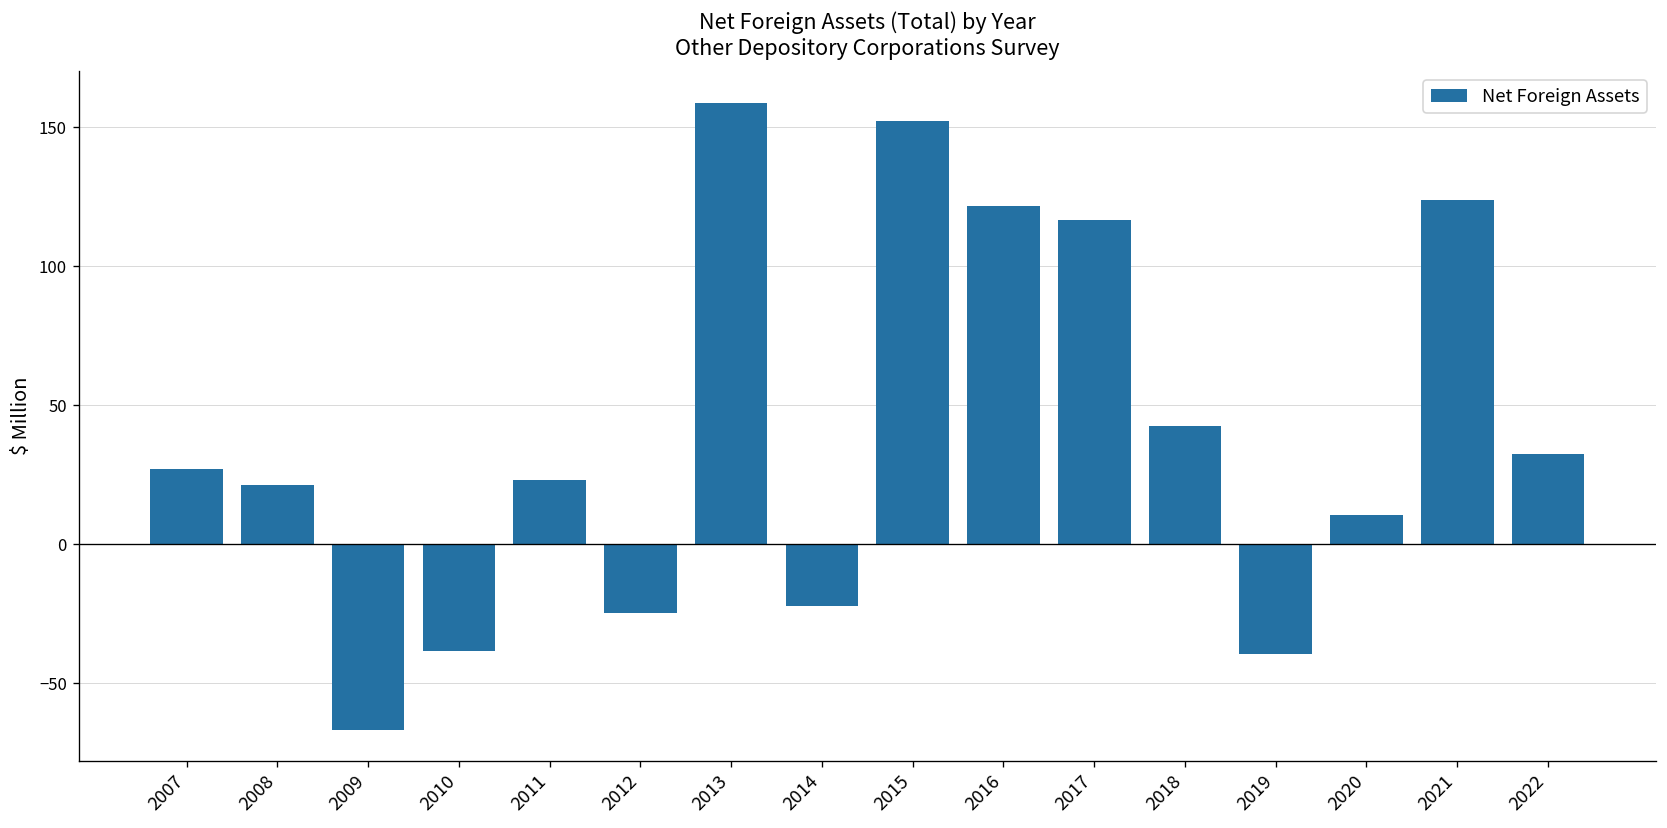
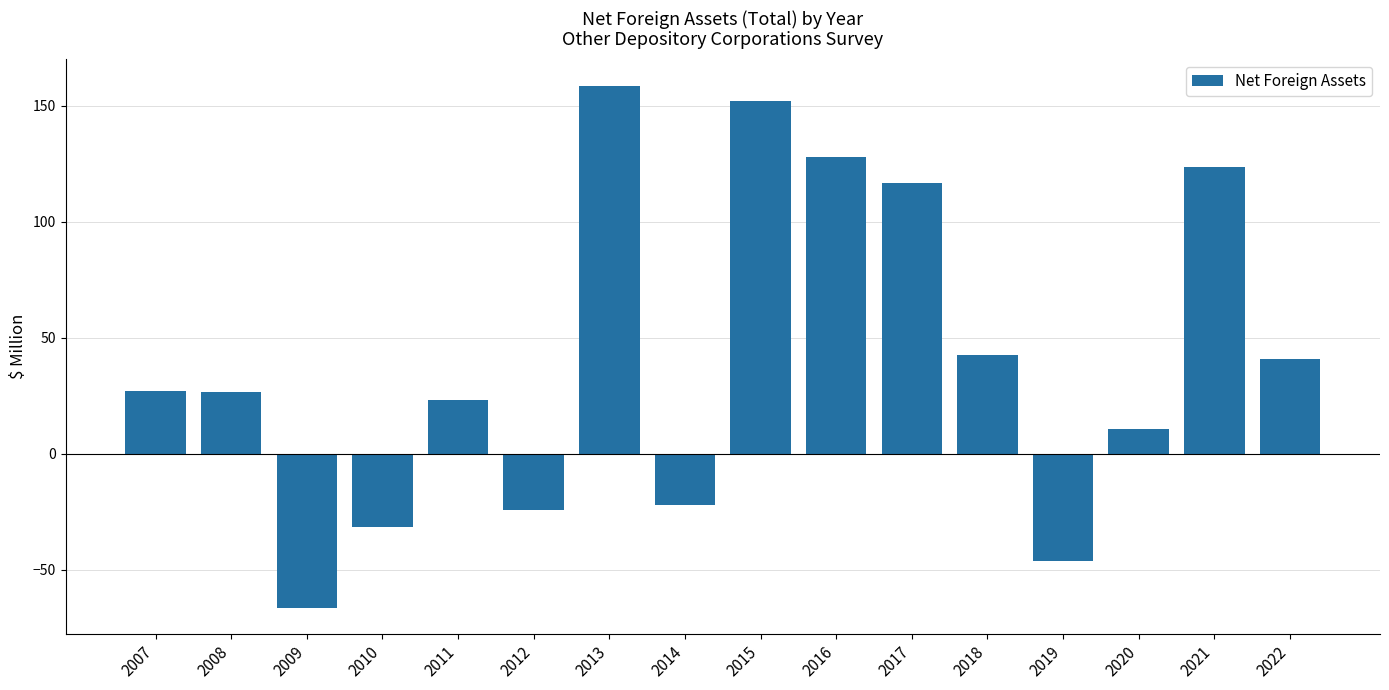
  {
    "2007": 27,
-   "2008": 21,
+   "2008": 27,
    "2009": -67,
-   "2010": -38,
+   "2010": -32,
    "2011": 23,
    "2012": -25,
    "2013": 159,
    "2014": -22,
    "2015": 152,
-   "2016": 122,
+   "2016": 128,
    "2017": 117,
    "2018": 43,
-   "2019": -39,
+   "2019": -46,
    "2020": 11,
    "2021": 124,
-   "2022": 33
+   "2022": 41
  }
